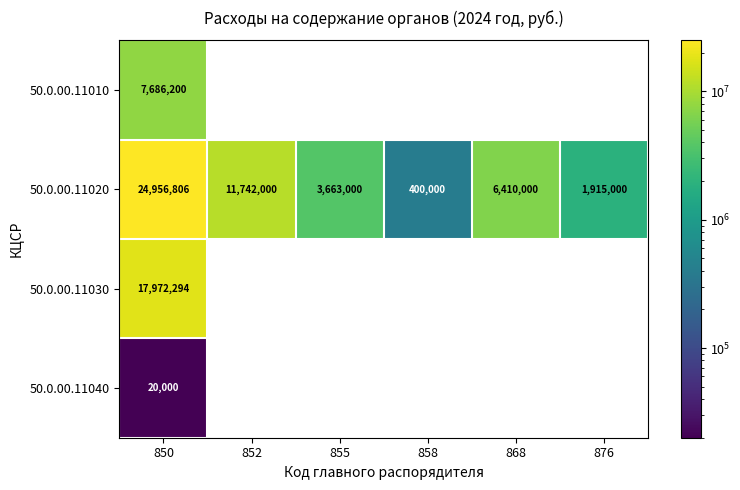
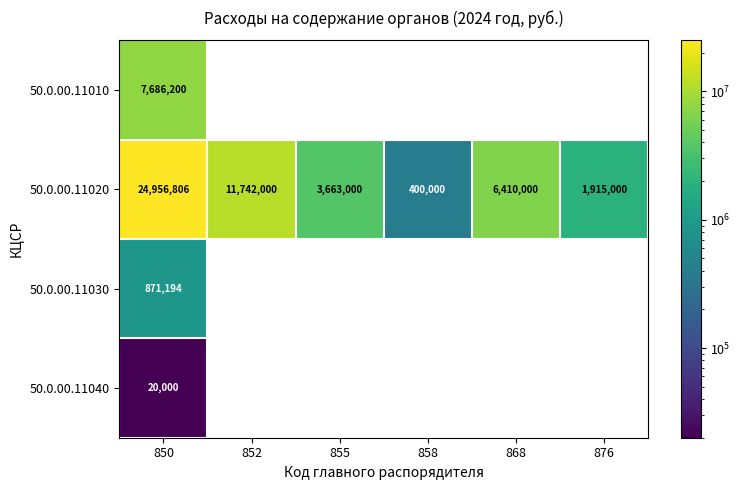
  {
    "50.0.00.11010": {
      "850": "7,686,200"
    },
    "50.0.00.11020": {
      "850": "24,956,806",
      "852": "11,742,000",
      "855": "3,663,000",
      "858": "400,000",
      "868": "6,410,000",
      "876": "1,915,000"
    },
    "50.0.00.11030": {
-     "850": "17,972,294"
+     "850": "871,194"
    },
    "50.0.00.11040": {
      "850": "20,000"
    }
  }
